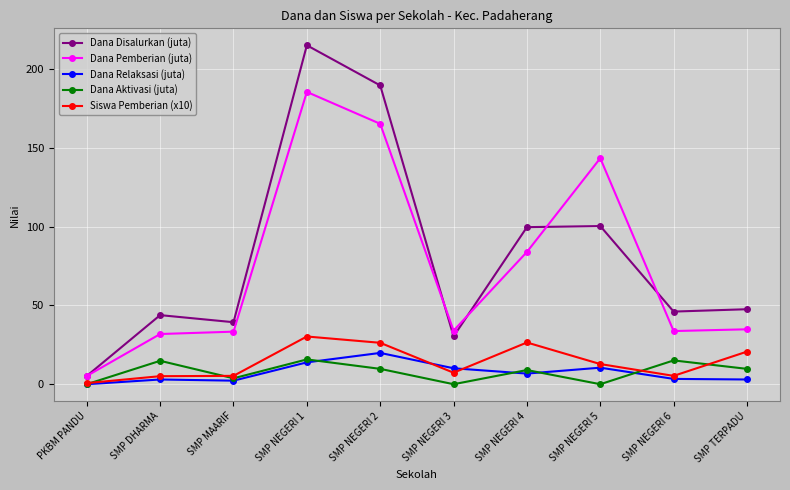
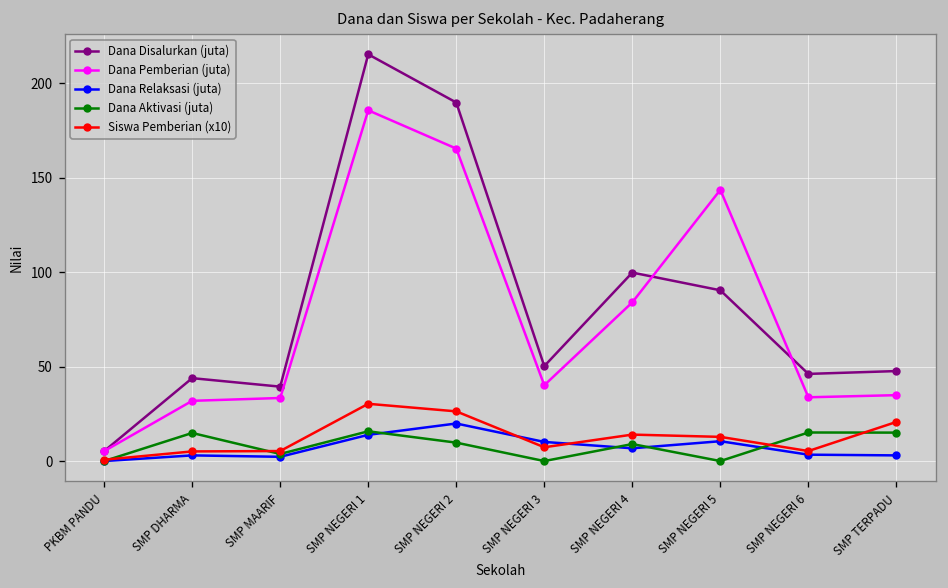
  {
    "Dana Disalurkan (juta)": {
      "SMP DHARMA": 44,
      "SMP MAARIF": 39,
      "SMP NEGERI 1": 215,
      "SMP NEGERI 2": 190,
-     "SMP NEGERI 3": 30,
+     "SMP NEGERI 3": 50,
      "SMP NEGERI 4": 100,
-     "SMP NEGERI 5": 100,
+     "SMP NEGERI 5": 90,
      "SMP NEGERI 6": 46,
      "SMP TERPADU": 48
    },
    "Dana Pemberian (juta)": {
      "SMP DHARMA": 32,
      "SMP MAARIF": 33,
      "SMP NEGERI 1": 186,
      "SMP NEGERI 2": 165,
-     "SMP NEGERI 3": 34,
+     "SMP NEGERI 3": 40,
      "SMP NEGERI 4": 84,
      "SMP NEGERI 5": 144,
      "SMP NEGERI 6": 34,
      "SMP TERPADU": 35
    },
    "Dana Relaksasi (juta)": {
      "SMP DHARMA": 3,
      "SMP NEGERI 1": 14,
      "SMP NEGERI 2": 20,
      "SMP NEGERI 3": 10,
      "SMP NEGERI 4": 7,
      "SMP NEGERI 5": 11,
      "SMP NEGERI 6": 3,
      "SMP TERPADU": 3
    },
    "Dana Aktivasi (juta)": {
      "SMP DHARMA": 15,
      "SMP NEGERI 1": 16,
      "SMP NEGERI 2": 10,
      "SMP NEGERI 3": 0,
      "SMP NEGERI 4": 9,
      "SMP NEGERI 5": 0,
      "SMP NEGERI 6": 15,
-     "SMP TERPADU": 10
+     "SMP TERPADU": 15
    },
    "Siswa Pemberian (x10)": {
      "SMP DHARMA": 5,
      "SMP NEGERI 1": 30,
      "SMP NEGERI 2": 26,
      "SMP NEGERI 3": 7,
-     "SMP NEGERI 4": 27,
+     "SMP NEGERI 4": 14,
      "SMP NEGERI 5": 13,
      "SMP NEGERI 6": 5,
      "SMP TERPADU": 21
    }
  }
